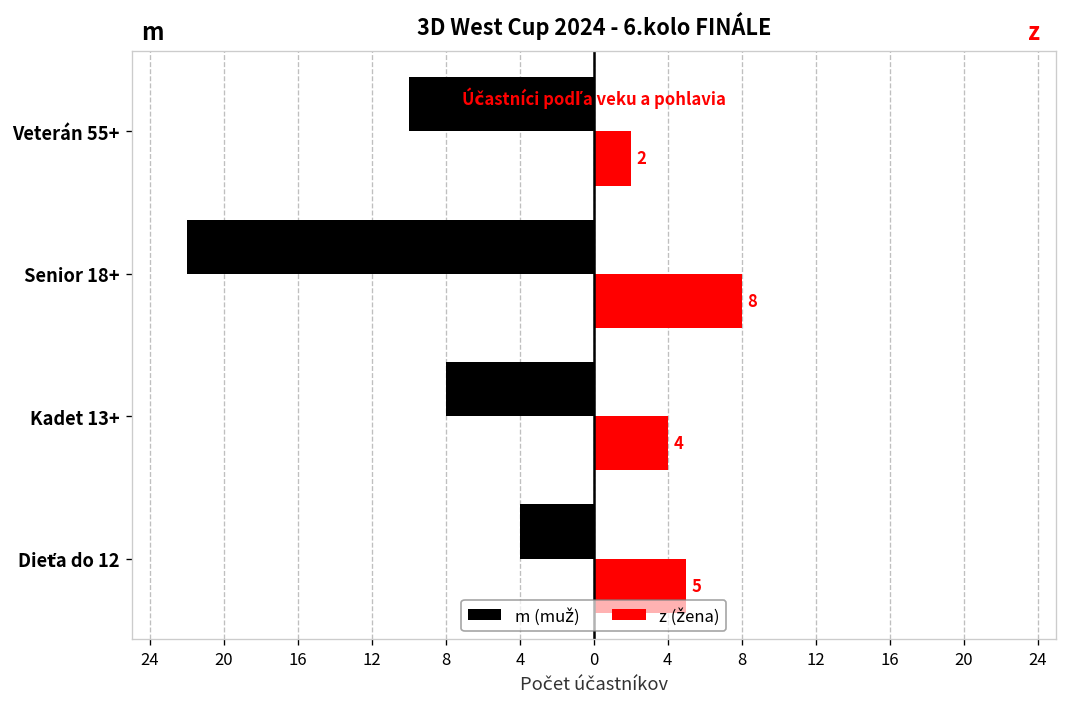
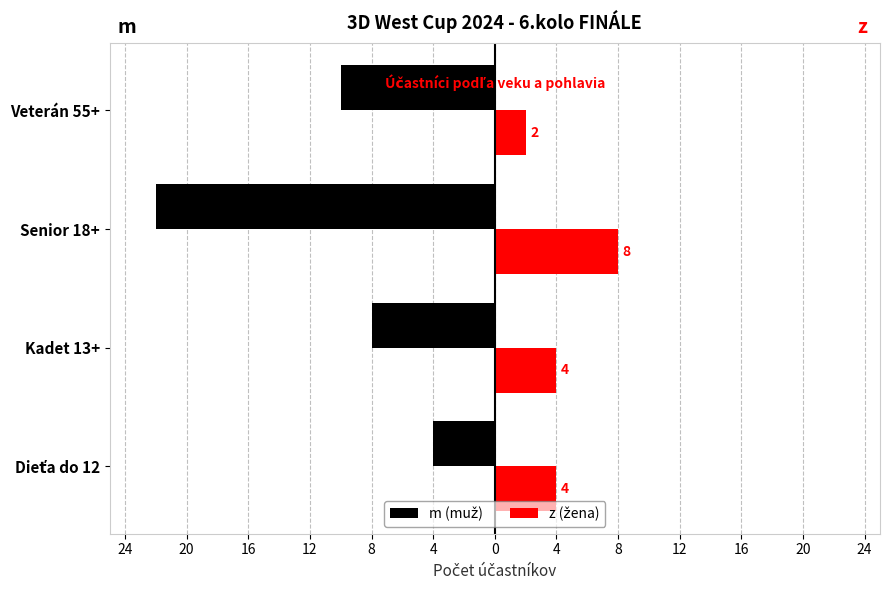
  {
    "z (žena)": {
      "Veterán 55+": 2,
      "Senior 18+": 8,
      "Kadet 13+": 4,
-     "Dieťa do 12": 5
+     "Dieťa do 12": 4
    }
  }
